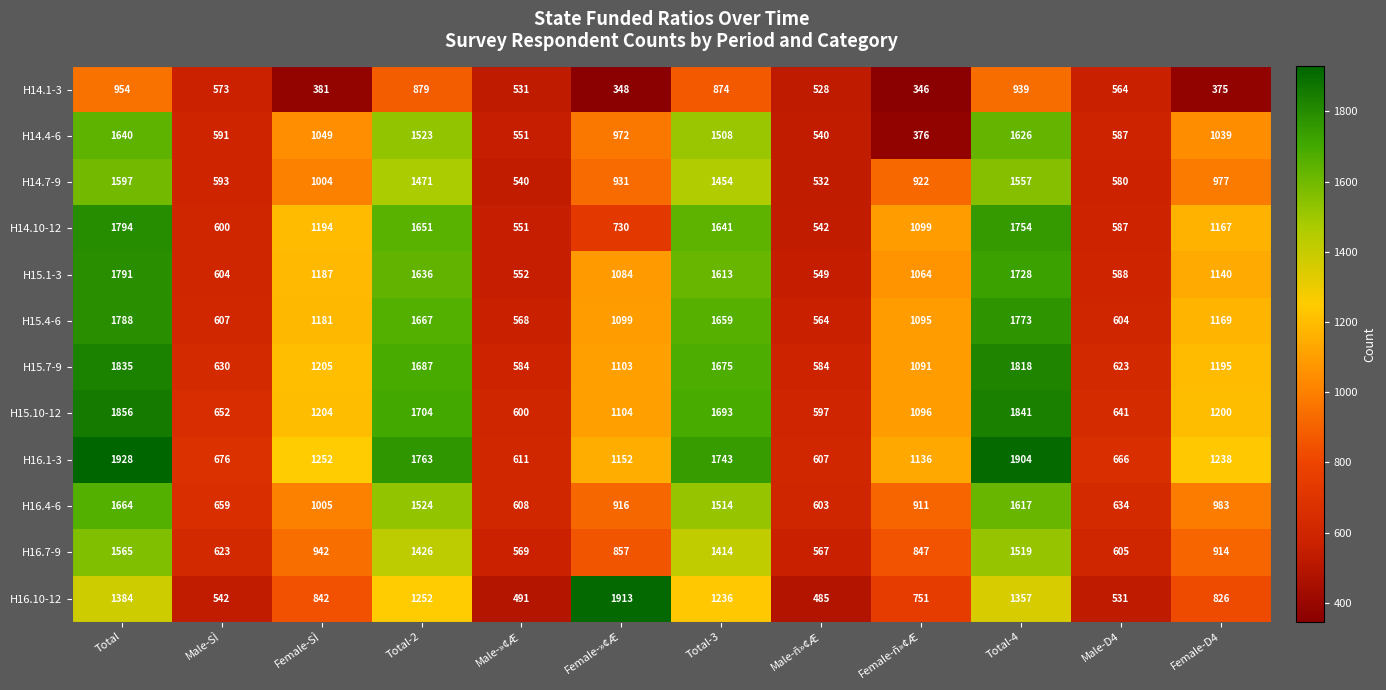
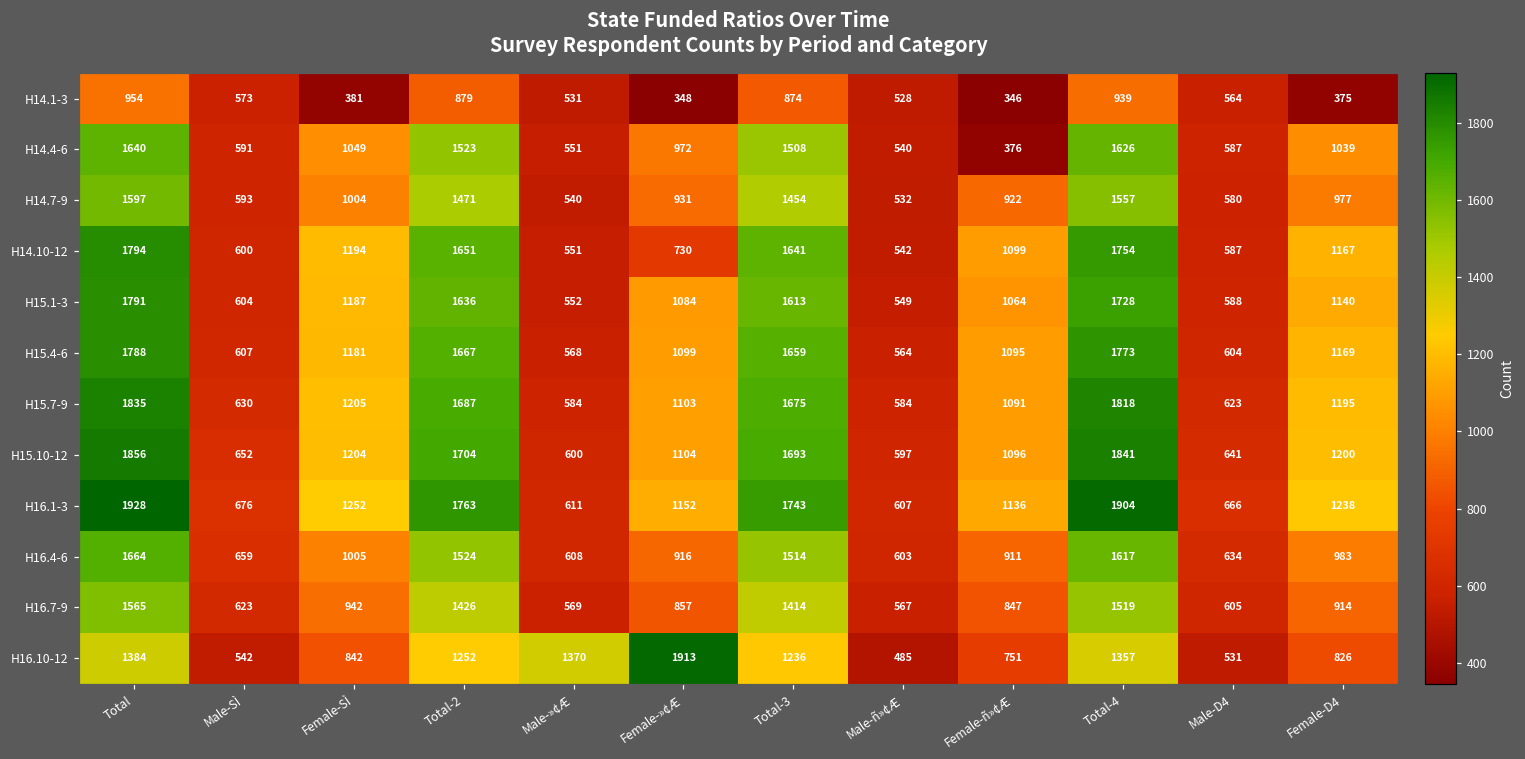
  {
    "H14.1-3": {
      "Total": 954,
      "Male-SÌ": 573,
      "Female-SÌ": 381,
      "Total-2": 879,
      "Male-»¢Æ": 531,
      "Female-»¢Æ": 348,
      "Total-3": 874,
      "Male-ñ»¢Æ": 528,
      "Female-ñ»¢Æ": 346,
      "Total-4": 939,
      "Male-D4": 564,
      "Female-D4": 375
    },
    "H14.4-6": {
      "Total": 1640,
      "Male-SÌ": 591,
      "Female-SÌ": 1049,
      "Total-2": 1523,
      "Male-»¢Æ": 551,
      "Female-»¢Æ": 972,
      "Total-3": 1508,
      "Male-ñ»¢Æ": 540,
      "Female-ñ»¢Æ": 376,
      "Total-4": 1626,
      "Male-D4": 587,
      "Female-D4": 1039
    },
    "H14.7-9": {
      "Total": 1597,
      "Male-SÌ": 593,
      "Female-SÌ": 1004,
      "Total-2": 1471,
      "Male-»¢Æ": 540,
      "Female-»¢Æ": 931,
      "Total-3": 1454,
      "Male-ñ»¢Æ": 532,
      "Female-ñ»¢Æ": 922,
      "Total-4": 1557,
      "Male-D4": 580,
      "Female-D4": 977
    },
    "H14.10-12": {
      "Total": 1794,
      "Male-SÌ": 600,
      "Female-SÌ": 1194,
      "Total-2": 1651,
      "Male-»¢Æ": 551,
      "Female-»¢Æ": 730,
      "Total-3": 1641,
      "Male-ñ»¢Æ": 542,
      "Female-ñ»¢Æ": 1099,
      "Total-4": 1754,
      "Male-D4": 587,
      "Female-D4": 1167
    },
    "H15.1-3": {
      "Total": 1791,
      "Male-SÌ": 604,
      "Female-SÌ": 1187,
      "Total-2": 1636,
      "Male-»¢Æ": 552,
      "Female-»¢Æ": 1084,
      "Total-3": 1613,
      "Male-ñ»¢Æ": 549,
      "Female-ñ»¢Æ": 1064,
      "Total-4": 1728,
      "Male-D4": 588,
      "Female-D4": 1140
    },
    "H15.4-6": {
      "Total": 1788,
      "Male-SÌ": 607,
      "Female-SÌ": 1181,
      "Total-2": 1667,
      "Male-»¢Æ": 568,
      "Female-»¢Æ": 1099,
      "Total-3": 1659,
      "Male-ñ»¢Æ": 564,
      "Female-ñ»¢Æ": 1095,
      "Total-4": 1773,
      "Male-D4": 604,
      "Female-D4": 1169
    },
    "H15.7-9": {
      "Total": 1835,
      "Male-SÌ": 630,
      "Female-SÌ": 1205,
      "Total-2": 1687,
      "Male-»¢Æ": 584,
      "Female-»¢Æ": 1103,
      "Total-3": 1675,
      "Male-ñ»¢Æ": 584,
      "Female-ñ»¢Æ": 1091,
      "Total-4": 1818,
      "Male-D4": 623,
      "Female-D4": 1195
    },
    "H15.10-12": {
      "Total": 1856,
      "Male-SÌ": 652,
      "Female-SÌ": 1204,
      "Total-2": 1704,
      "Male-»¢Æ": 600,
      "Female-»¢Æ": 1104,
      "Total-3": 1693,
      "Male-ñ»¢Æ": 597,
      "Female-ñ»¢Æ": 1096,
      "Total-4": 1841,
      "Male-D4": 641,
      "Female-D4": 1200
    },
    "H16.1-3": {
      "Total": 1928,
      "Male-SÌ": 676,
      "Female-SÌ": 1252,
      "Total-2": 1763,
      "Male-»¢Æ": 611,
      "Female-»¢Æ": 1152,
      "Total-3": 1743,
      "Male-ñ»¢Æ": 607,
      "Female-ñ»¢Æ": 1136,
      "Total-4": 1904,
      "Male-D4": 666,
      "Female-D4": 1238
    },
    "H16.4-6": {
      "Total": 1664,
      "Male-SÌ": 659,
      "Female-SÌ": 1005,
      "Total-2": 1524,
      "Male-»¢Æ": 608,
      "Female-»¢Æ": 916,
      "Total-3": 1514,
      "Male-ñ»¢Æ": 603,
      "Female-ñ»¢Æ": 911,
      "Total-4": 1617,
      "Male-D4": 634,
      "Female-D4": 983
    },
    "H16.7-9": {
      "Total": 1565,
      "Male-SÌ": 623,
      "Female-SÌ": 942,
      "Total-2": 1426,
      "Male-»¢Æ": 569,
      "Female-»¢Æ": 857,
      "Total-3": 1414,
      "Male-ñ»¢Æ": 567,
      "Female-ñ»¢Æ": 847,
      "Total-4": 1519,
      "Male-D4": 605,
      "Female-D4": 914
    },
    "H16.10-12": {
      "Total": 1384,
      "Male-SÌ": 542,
      "Female-SÌ": 842,
      "Total-2": 1252,
-     "Male-»¢Æ": 491,
+     "Male-»¢Æ": 1370,
      "Female-»¢Æ": 1913,
      "Total-3": 1236,
      "Male-ñ»¢Æ": 485,
      "Female-ñ»¢Æ": 751,
      "Total-4": 1357,
      "Male-D4": 531,
      "Female-D4": 826
    }
  }
